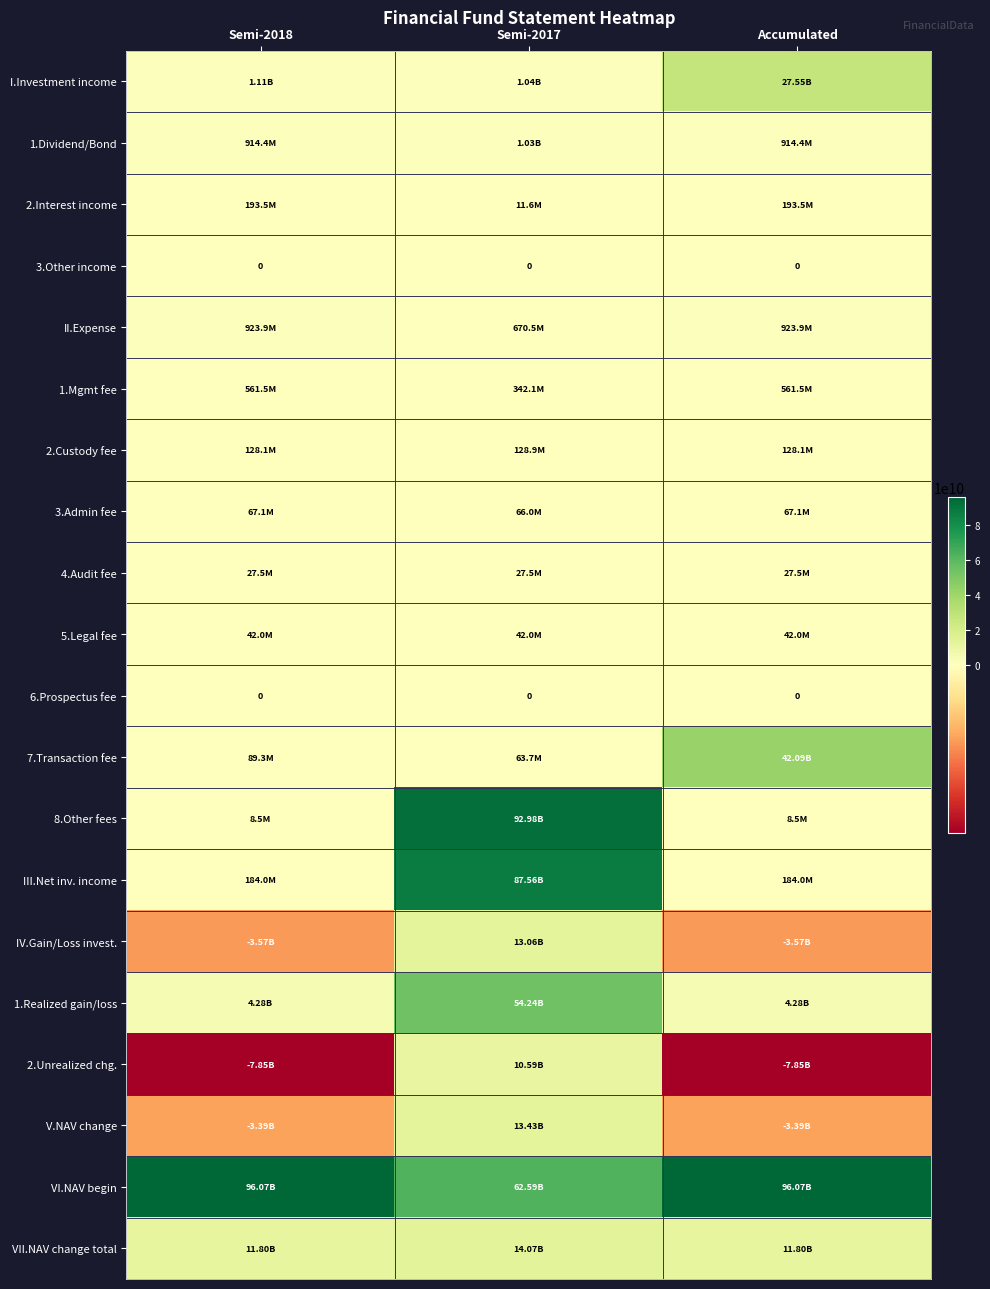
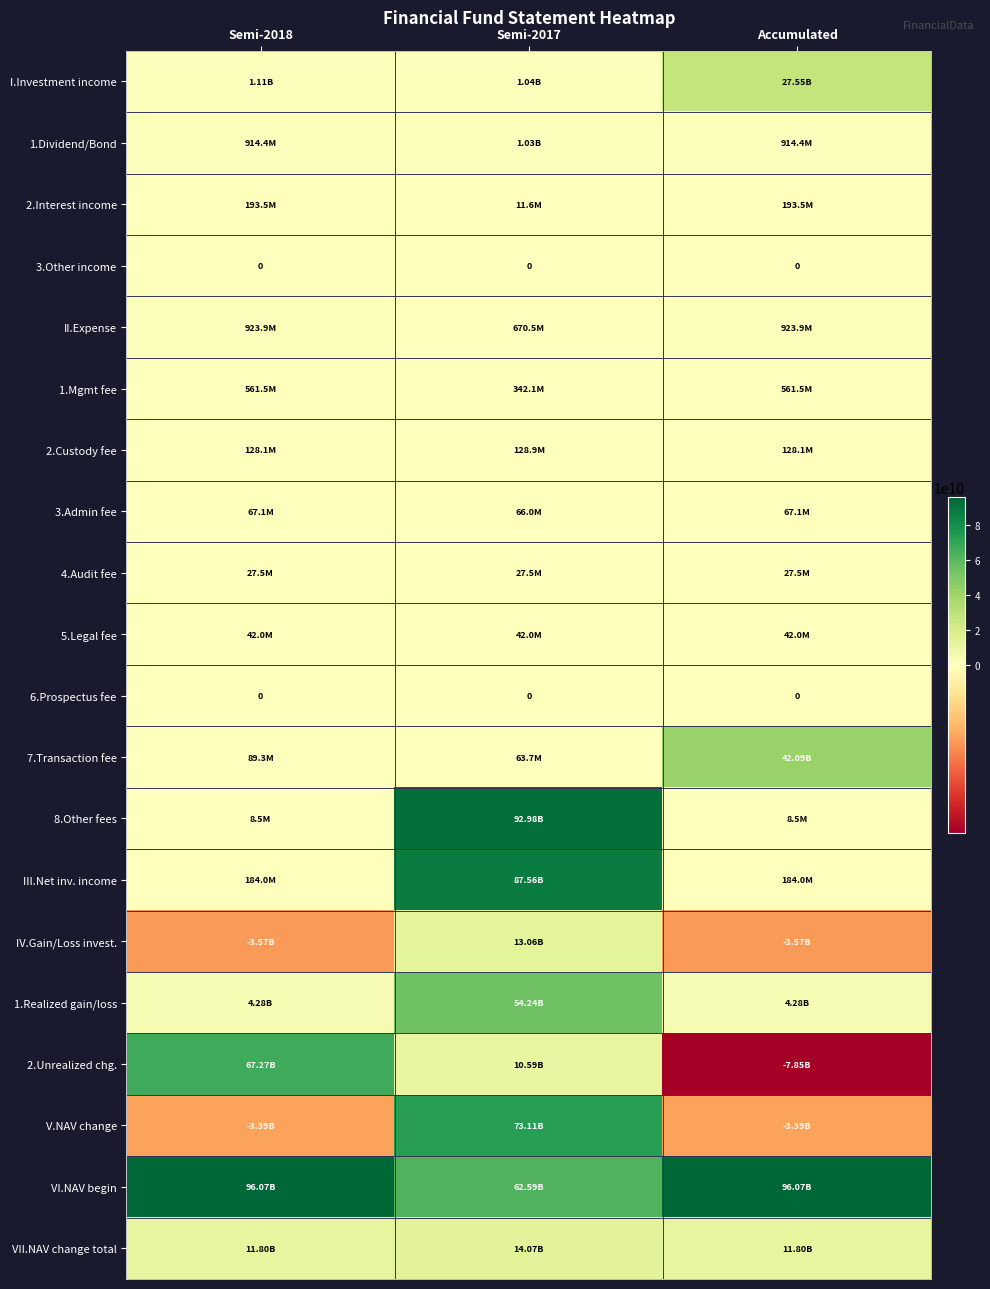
  {
    "I.Investment income": {
      "Semi-2018": "1.11B",
      "Semi-2017": "1.04B",
      "Accumulated": "27.55B"
    },
    "1.Dividend/Bond": {
      "Semi-2018": "914.4M",
      "Semi-2017": "1.03B",
      "Accumulated": "914.4M"
    },
    "2.Interest income": {
      "Semi-2018": "193.5M",
      "Semi-2017": "11.6M",
      "Accumulated": "193.5M"
    },
    "3.Other income": {
      "Semi-2018": "0",
      "Semi-2017": "0",
      "Accumulated": "0"
    },
    "II.Expense": {
      "Semi-2018": "923.9M",
      "Semi-2017": "670.5M",
      "Accumulated": "923.9M"
    },
    "1.Mgmt fee": {
      "Semi-2018": "561.5M",
      "Semi-2017": "342.1M",
      "Accumulated": "561.5M"
    },
    "2.Custody fee": {
      "Semi-2018": "128.1M",
      "Semi-2017": "128.9M",
      "Accumulated": "128.1M"
    },
    "3.Admin fee": {
      "Semi-2018": "67.1M",
      "Semi-2017": "66.0M",
      "Accumulated": "67.1M"
    },
    "4.Audit fee": {
      "Semi-2018": "27.5M",
      "Semi-2017": "27.5M",
      "Accumulated": "27.5M"
    },
    "5.Legal fee": {
      "Semi-2018": "42.0M",
      "Semi-2017": "42.0M",
      "Accumulated": "42.0M"
    },
    "6.Prospectus fee": {
      "Semi-2018": "0",
      "Semi-2017": "0",
      "Accumulated": "0"
    },
    "7.Transaction fee": {
      "Semi-2018": "89.3M",
      "Semi-2017": "63.7M",
      "Accumulated": "42.09B"
    },
    "8.Other fees": {
      "Semi-2018": "8.5M",
      "Semi-2017": "92.98B",
      "Accumulated": "8.5M"
    },
    "III.Net inv. income": {
      "Semi-2018": "184.0M",
      "Semi-2017": "87.56B",
      "Accumulated": "184.0M"
    },
    "IV.Gain/Loss invest.": {
      "Semi-2018": "-3.57B",
      "Semi-2017": "13.06B",
      "Accumulated": "-3.57B"
    },
    "1.Realized gain/loss": {
      "Semi-2018": "4.28B",
      "Semi-2017": "54.24B",
      "Accumulated": "4.28B"
    },
    "2.Unrealized chg.": {
-     "Semi-2018": "-7.85B",
+     "Semi-2018": "67.27B",
      "Semi-2017": "10.59B",
      "Accumulated": "-7.85B"
    },
    "V.NAV change": {
      "Semi-2018": "-3.39B",
-     "Semi-2017": "13.43B",
+     "Semi-2017": "73.11B",
      "Accumulated": "-3.39B"
    },
    "VI.NAV begin": {
      "Semi-2018": "96.07B",
      "Semi-2017": "62.59B",
      "Accumulated": "96.07B"
    },
    "VII.NAV change total": {
      "Semi-2018": "11.80B",
      "Semi-2017": "14.07B",
      "Accumulated": "11.80B"
    }
  }
